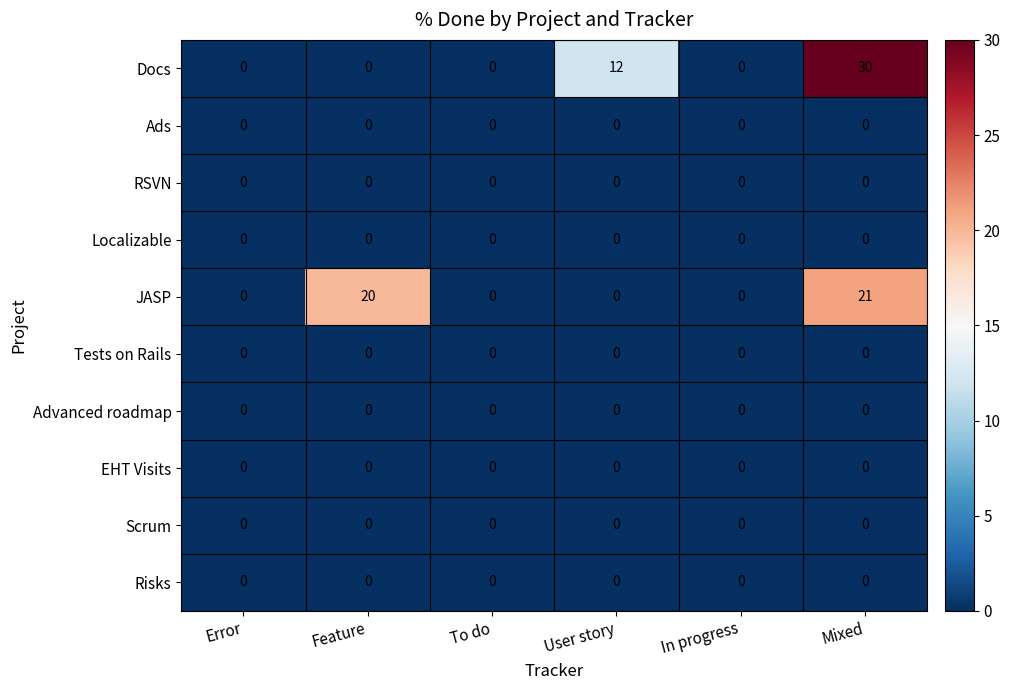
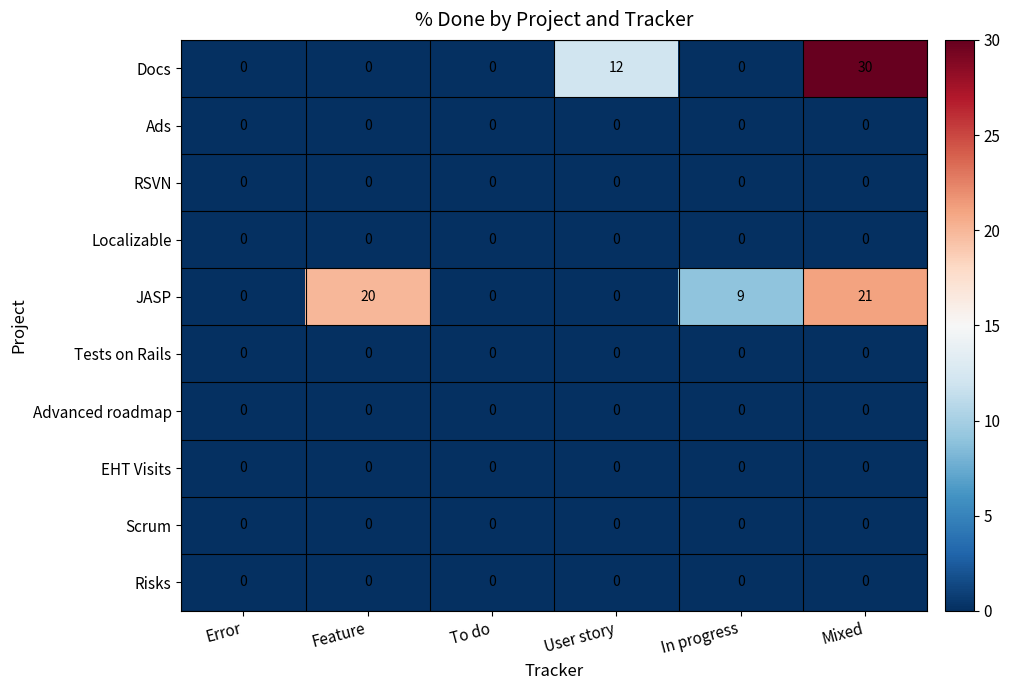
  {
    "Docs": {
      "Error": 0,
      "Feature": 0,
      "To do": 0,
      "User story": 12,
      "In progress": 0,
      "Mixed": 30
    },
    "Ads": {
      "Error": 0,
      "Feature": 0,
      "To do": 0,
      "User story": 0,
      "In progress": 0,
      "Mixed": 0
    },
    "RSVN": {
      "Error": 0,
      "Feature": 0,
      "To do": 0,
      "User story": 0,
      "In progress": 0,
      "Mixed": 0
    },
    "Localizable": {
      "Error": 0,
      "Feature": 0,
      "To do": 0,
      "User story": 0,
      "In progress": 0,
      "Mixed": 0
    },
    "JASP": {
      "Error": 0,
      "Feature": 20,
      "To do": 0,
      "User story": 0,
-     "In progress": 0,
+     "In progress": 9,
      "Mixed": 21
    },
    "Tests on Rails": {
      "Error": 0,
      "Feature": 0,
      "To do": 0,
      "User story": 0,
      "In progress": 0,
      "Mixed": 0
    },
    "Advanced roadmap": {
      "Error": 0,
      "Feature": 0,
      "To do": 0,
      "User story": 0,
      "In progress": 0,
      "Mixed": 0
    },
    "EHT Visits": {
      "Error": 0,
      "Feature": 0,
      "To do": 0,
      "User story": 0,
      "In progress": 0,
      "Mixed": 0
    },
    "Scrum": {
      "Error": 0,
      "Feature": 0,
      "To do": 0,
      "User story": 0,
      "In progress": 0,
      "Mixed": 0
    },
    "Risks": {
      "Error": 0,
      "Feature": 0,
      "To do": 0,
      "User story": 0,
      "In progress": 0,
      "Mixed": 0
    }
  }
